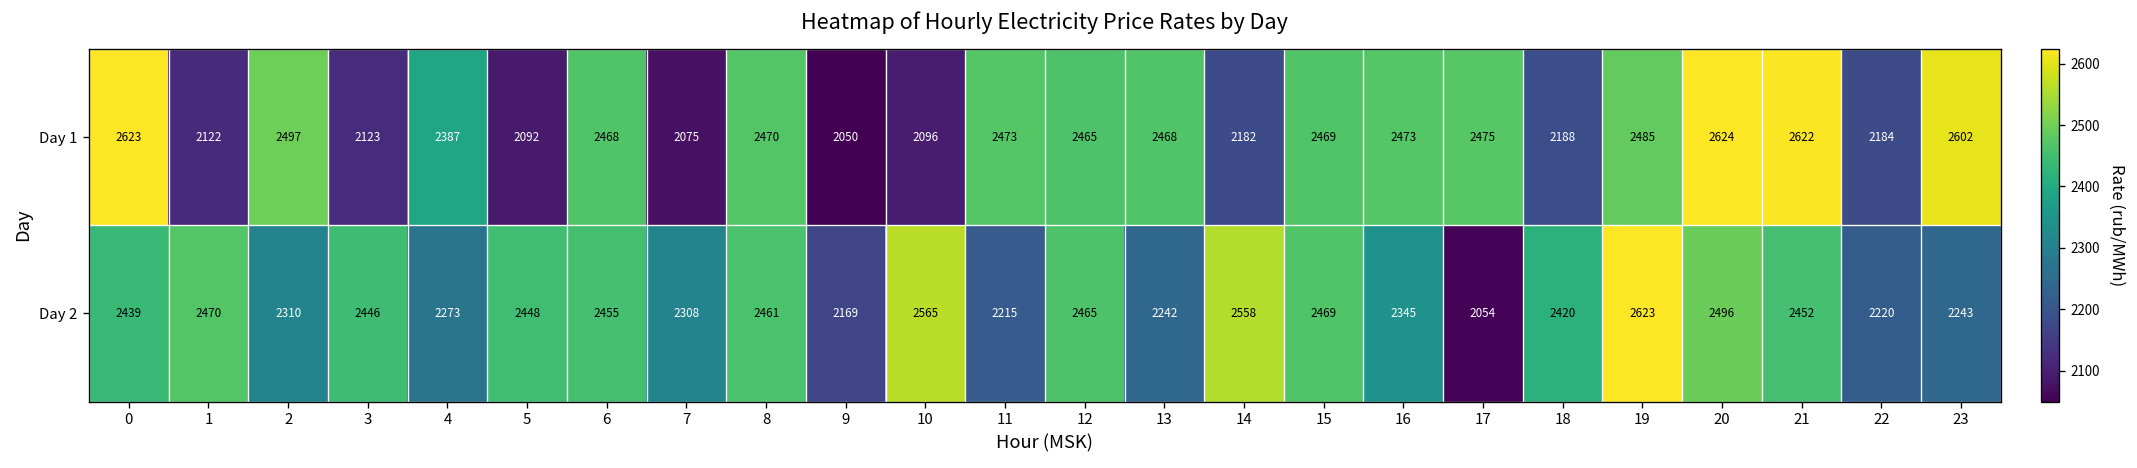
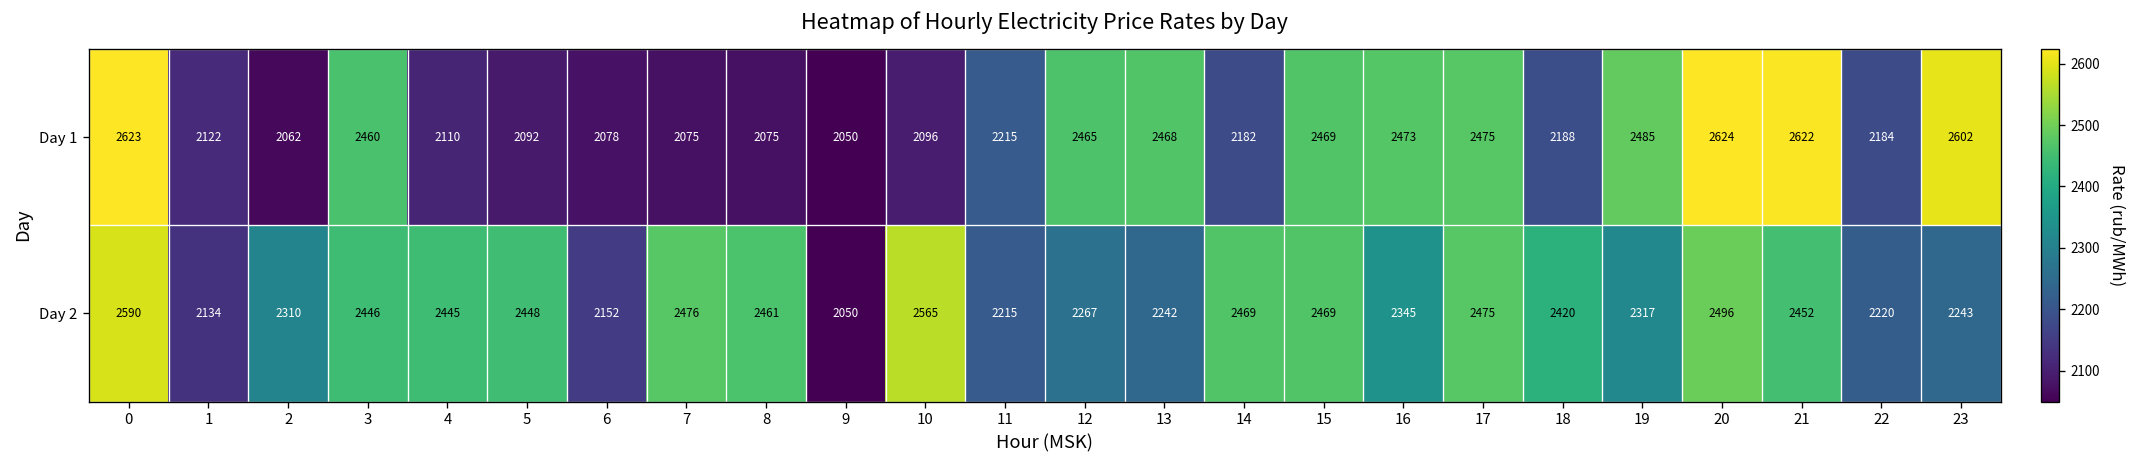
  {
    "Day 1": {
      "0": 2623,
      "1": 2122,
-     "2": 2497,
-     "3": 2123,
-     "4": 2387,
+     "2": 2062,
+     "3": 2460,
+     "4": 2110,
      "5": 2092,
-     "6": 2468,
+     "6": 2078,
      "7": 2075,
-     "8": 2470,
+     "8": 2075,
      "9": 2050,
      "10": 2096,
-     "11": 2473,
+     "11": 2215,
      "12": 2465,
      "13": 2468,
      "14": 2182,
      "15": 2469,
      "16": 2473,
      "17": 2475,
      "18": 2188,
      "19": 2485,
      "20": 2624,
      "21": 2622,
      "22": 2184,
      "23": 2602
    },
    "Day 2": {
-     "0": 2439,
-     "1": 2470,
+     "0": 2590,
+     "1": 2134,
      "2": 2310,
      "3": 2446,
-     "4": 2273,
+     "4": 2445,
      "5": 2448,
-     "6": 2455,
-     "7": 2308,
+     "6": 2152,
+     "7": 2476,
      "8": 2461,
-     "9": 2169,
+     "9": 2050,
      "10": 2565,
      "11": 2215,
-     "12": 2465,
+     "12": 2267,
      "13": 2242,
-     "14": 2558,
+     "14": 2469,
      "15": 2469,
      "16": 2345,
-     "17": 2054,
+     "17": 2475,
      "18": 2420,
-     "19": 2623,
+     "19": 2317,
      "20": 2496,
      "21": 2452,
      "22": 2220,
      "23": 2243
    }
  }
